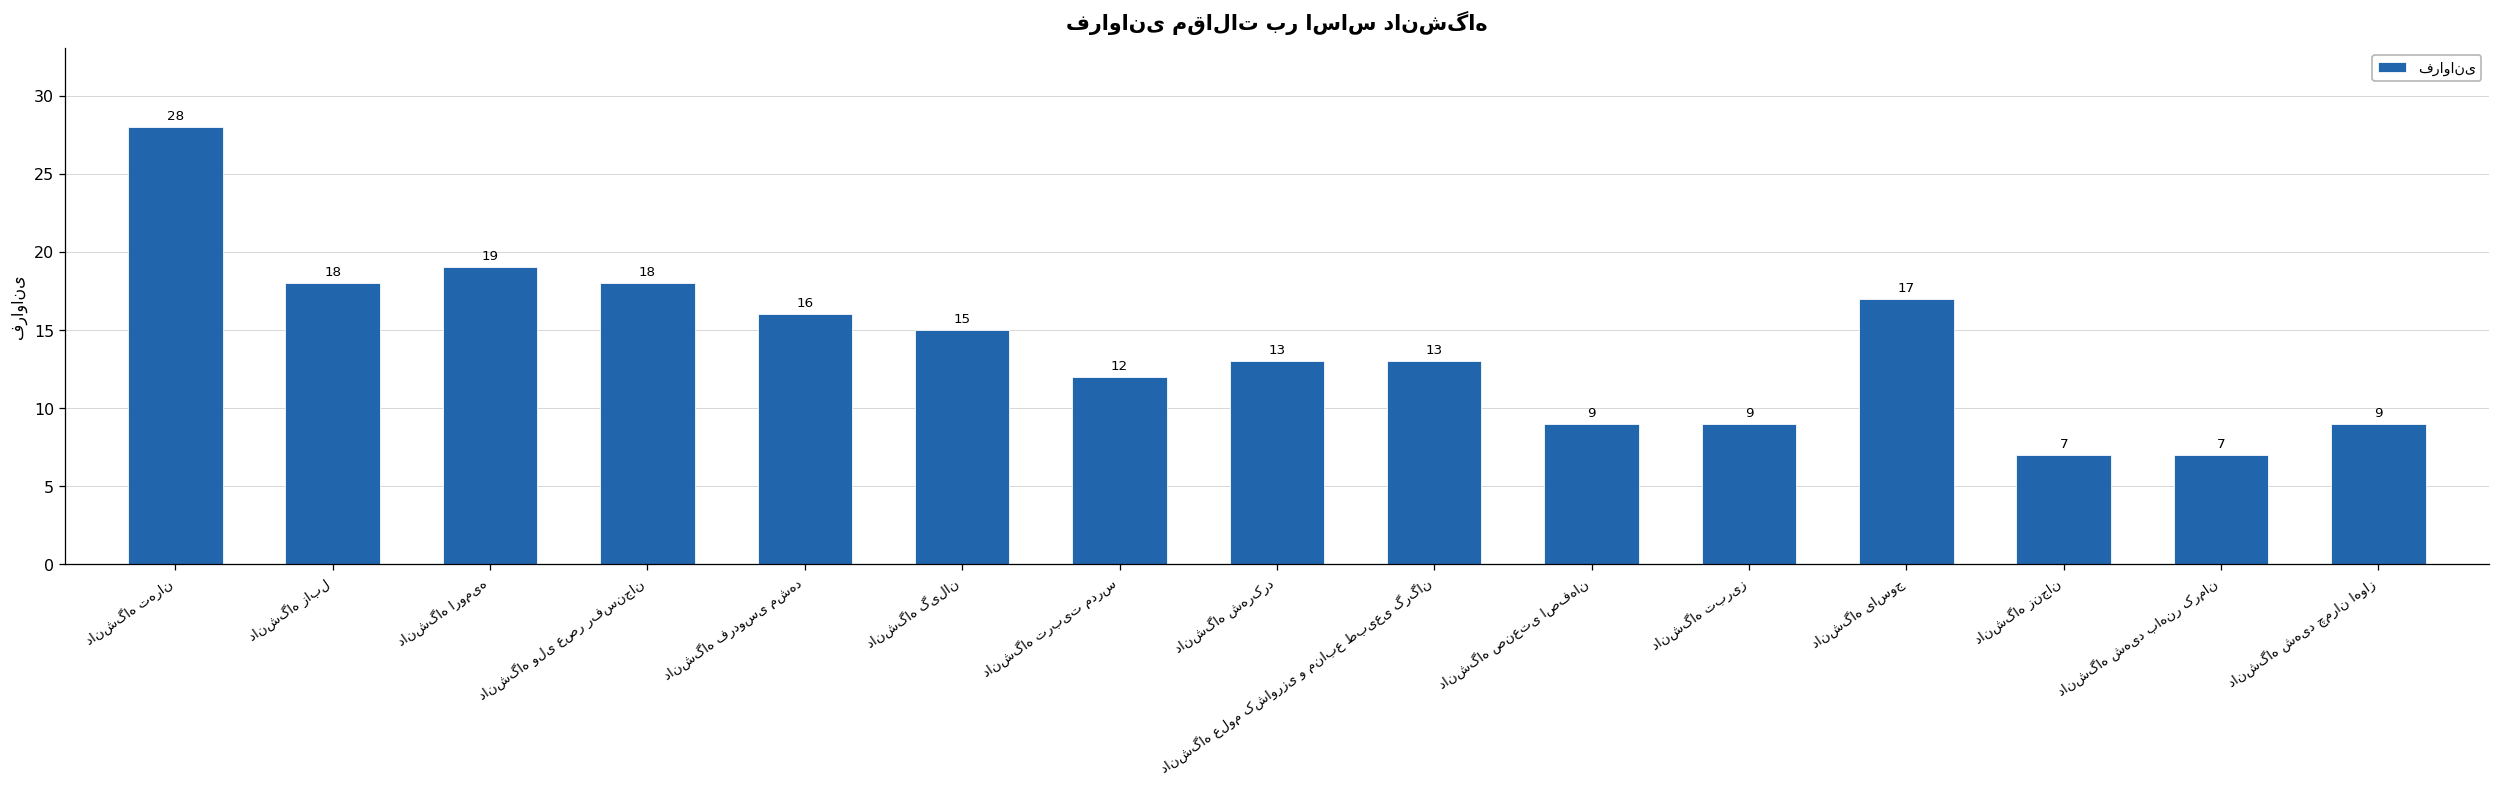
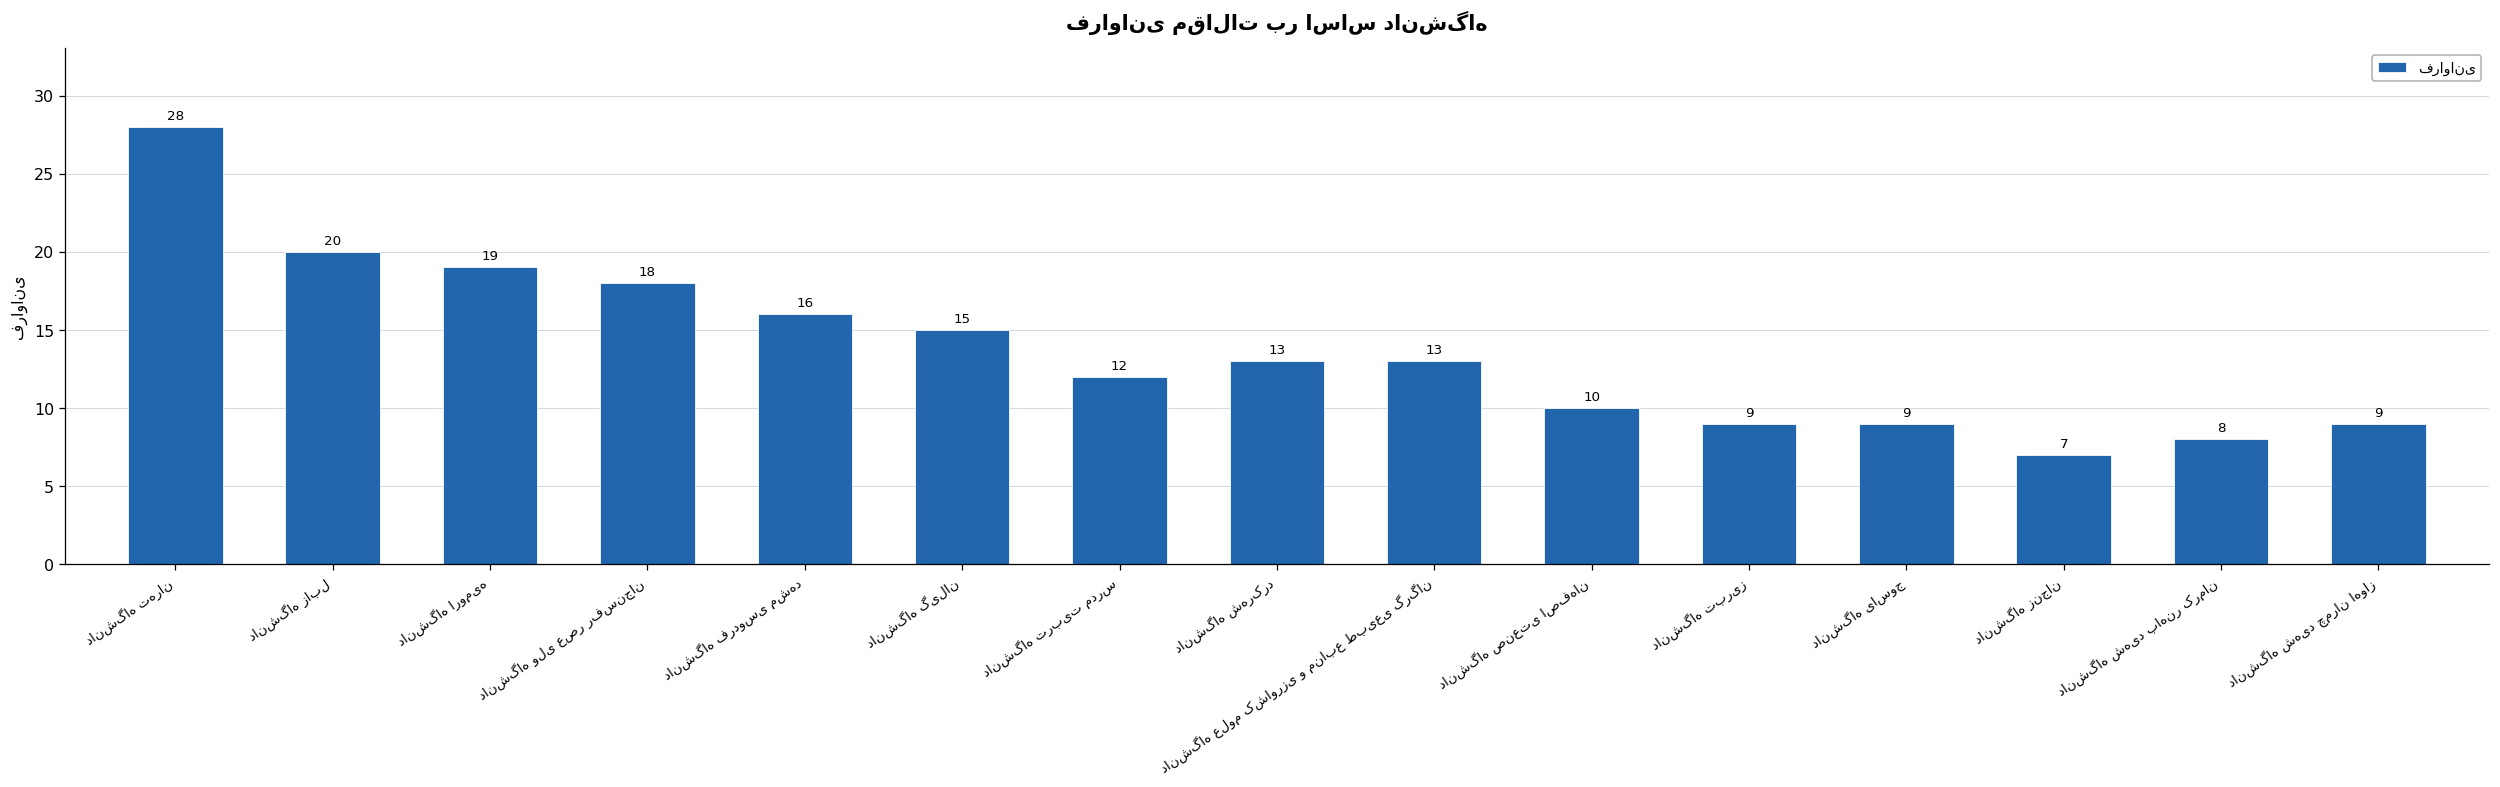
  {
    "دانشگاه تهران": 28,
-   "دانشگاه زابل": 18,
+   "دانشگاه زابل": 20,
    "دانشگاه ارومیه": 19,
    "دانشگاه ولی عصر رفسنجان": 18,
    "دانشگاه فردوسی مشهد": 16,
    "دانشگاه گیلان": 15,
    "دانشگاه تربیت مدرس": 12,
    "دانشگاه شهرکرد": 13,
    "دانشگاه علوم کشاورزی و منابع طبیعی گرگان": 13,
-   "دانشگاه صنعتی اصفهان": 9,
+   "دانشگاه صنعتی اصفهان": 10,
    "دانشگاه تبریز": 9,
-   "دانشگاه یاسوج": 17,
+   "دانشگاه یاسوج": 9,
    "دانشگاه زنجان": 7,
-   "دانشگاه شهید باهنر کرمان": 7,
+   "دانشگاه شهید باهنر کرمان": 8,
    "دانشگاه شهید چمران اهواز": 9
  }
